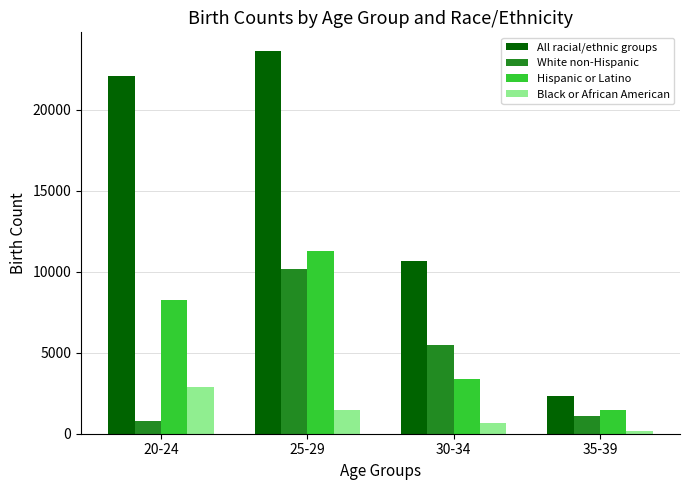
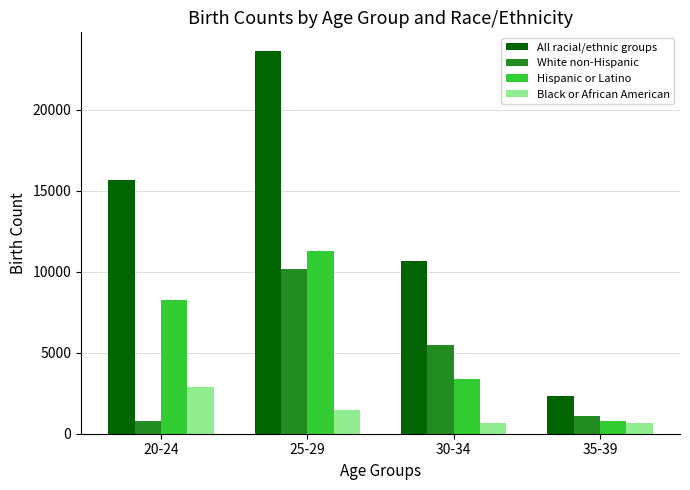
  {
    "All racial/ethnic groups": {
-     "20-24": 22100,
+     "20-24": 15700,
      "25-29": 23600,
      "30-34": 10700,
      "35-39": 2300
    },
    "White non-Hispanic": {
      "20-24": 800,
      "25-29": 10200,
      "30-34": 5500,
      "35-39": 1100
    },
    "Hispanic or Latino": {
      "20-24": 8300,
      "25-29": 11300,
      "30-34": 3400,
-     "35-39": 1400
+     "35-39": 800
    },
    "Black or African American": {
      "20-24": 2900,
      "25-29": 1400,
      "30-34": 600,
-     "35-39": 200
+     "35-39": 700
    }
  }
